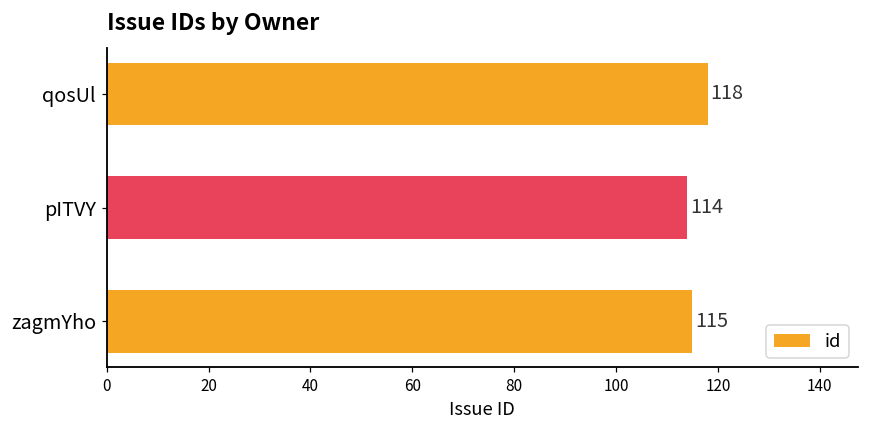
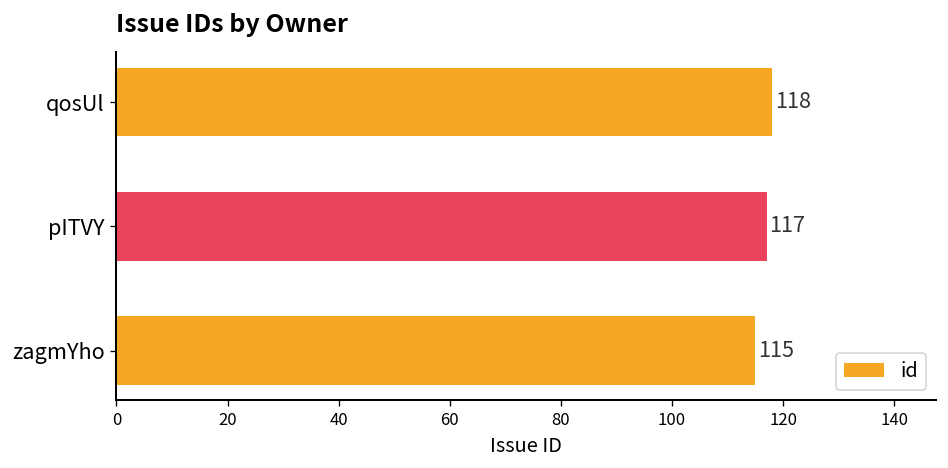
  {
    "qosUl": 118,
-   "pITVY": 114,
+   "pITVY": 117,
    "zagmYho": 115
  }
